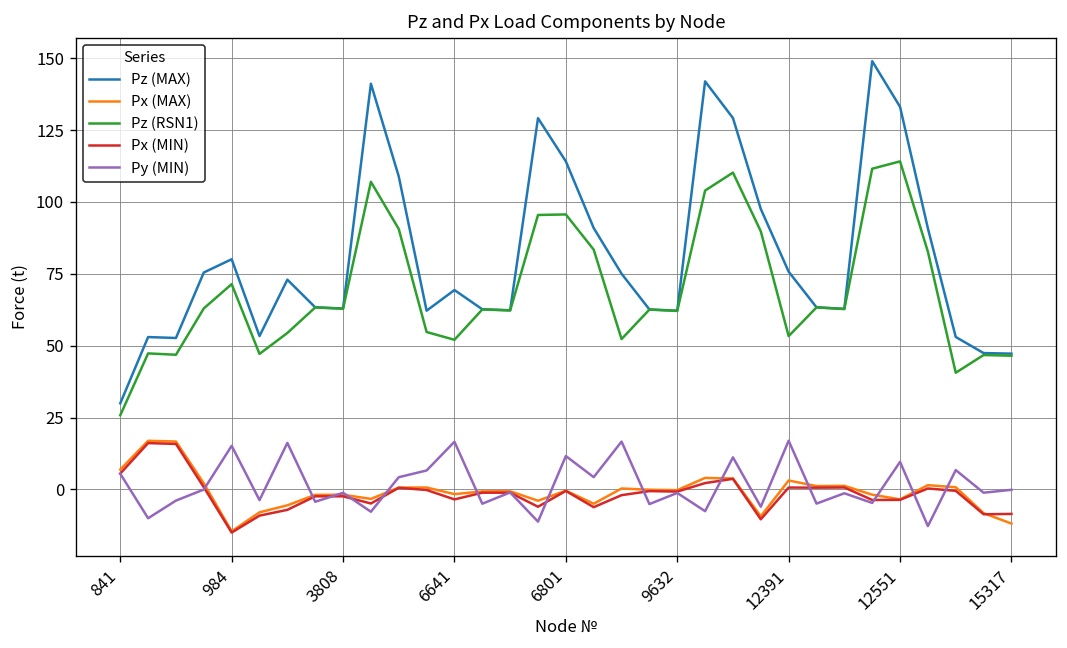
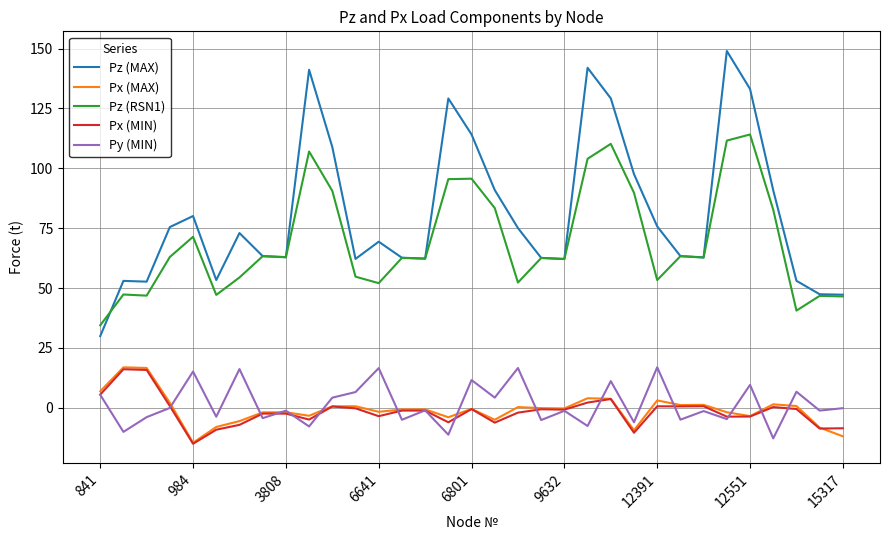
  {
    "Pz (MAX)": {
      "841": 30,
      "984": 80,
      "6641": 69,
      "6801": 114,
      "12391": 76,
      "12551": 133
    },
    "Px (MAX)": {
      "841": 7,
      "6641": -2,
      "12391": 3,
      "15317": -12
    },
    "Pz (RSN1)": {
-     "841": 26,
+     "841": 34,
      "984": 71,
      "6641": 52,
      "6801": 96,
      "12391": 53,
      "12551": 114
    },
    "Px (MIN)": {
      "6641": -4,
      "12391": 1,
      "15317": -9
    },
    "Py (MIN)": {
      "984": 15,
      "6641": 17,
      "6801": 12,
      "12391": 17,
      "12551": 10,
      "15317": 0
    }
  }
